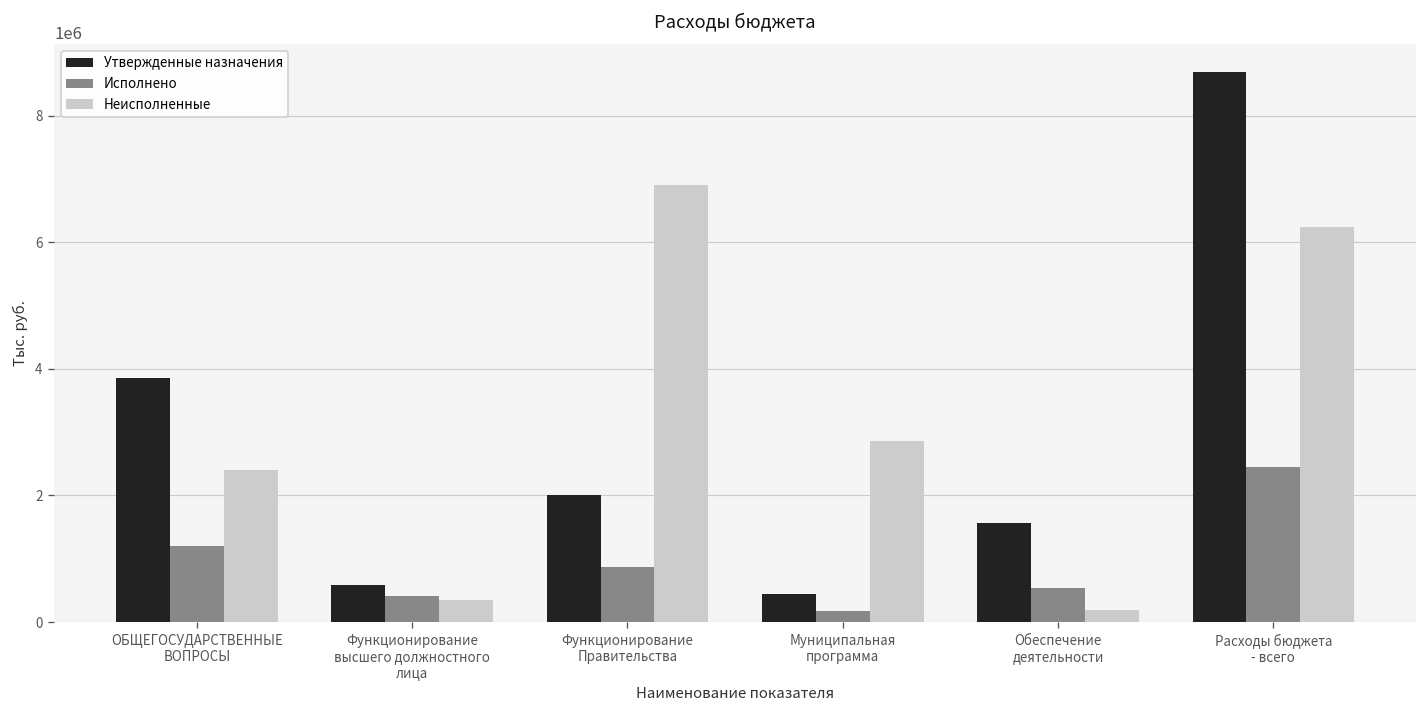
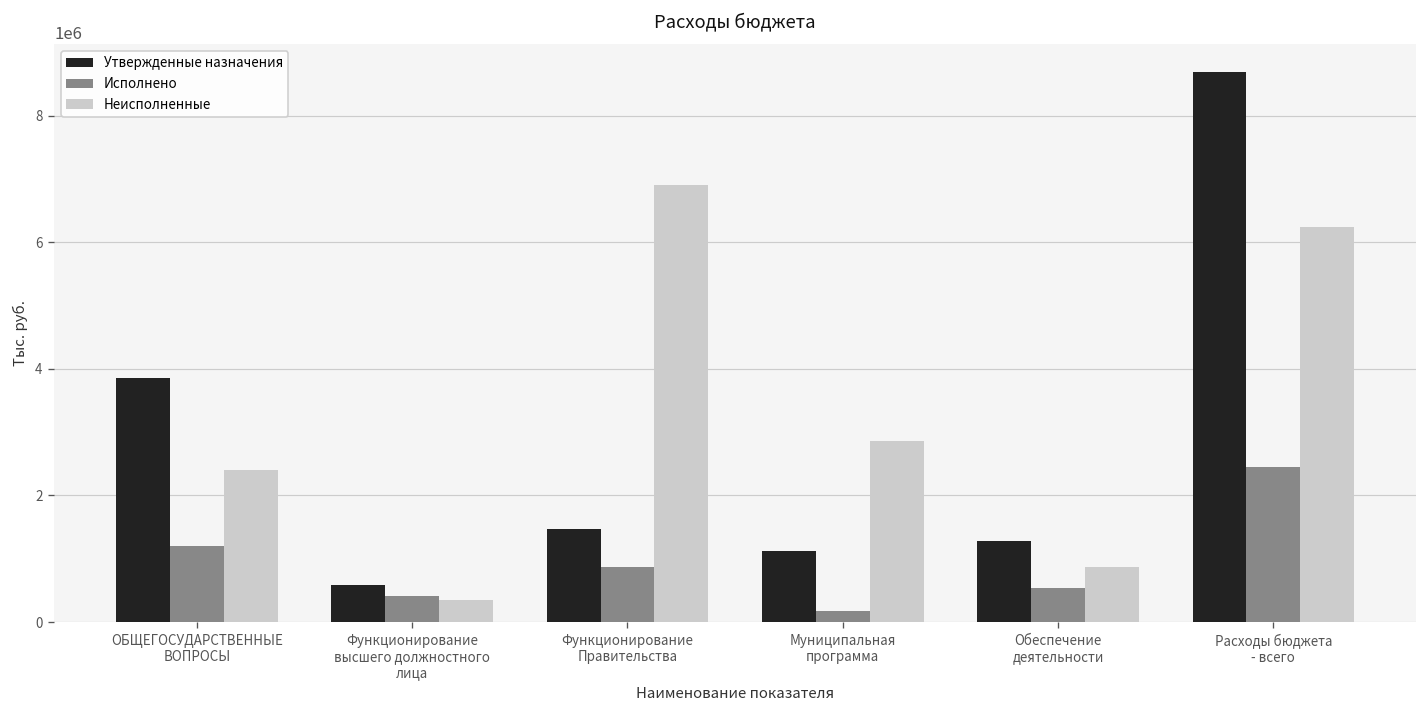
  {
    "Утвержденные назначения": {
      "ОБЩЕГОСУДАРСТВЕННЫЕ ВОПРОСЫ": 3900000,
      "Функционирование высшего должностного лица": 600000,
-     "Функционирование Правительства": 2000000,
-     "Муниципальная программа": 400000,
-     "Обеспечение деятельности": 1600000,
+     "Функционирование Правительства": 1500000,
+     "Муниципальная программа": 1100000,
+     "Обеспечение деятельности": 1300000,
      "Расходы бюджета - всего": 8700000
    },
    "Исполнено": {
      "ОБЩЕГОСУДАРСТВЕННЫЕ ВОПРОСЫ": 1200000,
      "Функционирование высшего должностного лица": 400000,
      "Функционирование Правительства": 900000,
      "Муниципальная программа": 200000,
      "Обеспечение деятельности": 500000,
      "Расходы бюджета - всего": 2500000
    },
    "Неисполненные": {
      "ОБЩЕГОСУДАРСТВЕННЫЕ ВОПРОСЫ": 2400000,
      "Функционирование высшего должностного лица": 300000,
      "Функционирование Правительства": 6900000,
      "Муниципальная программа": 2900000,
-     "Обеспечение деятельности": 200000,
+     "Обеспечение деятельности": 900000,
      "Расходы бюджета - всего": 6200000
    }
  }
